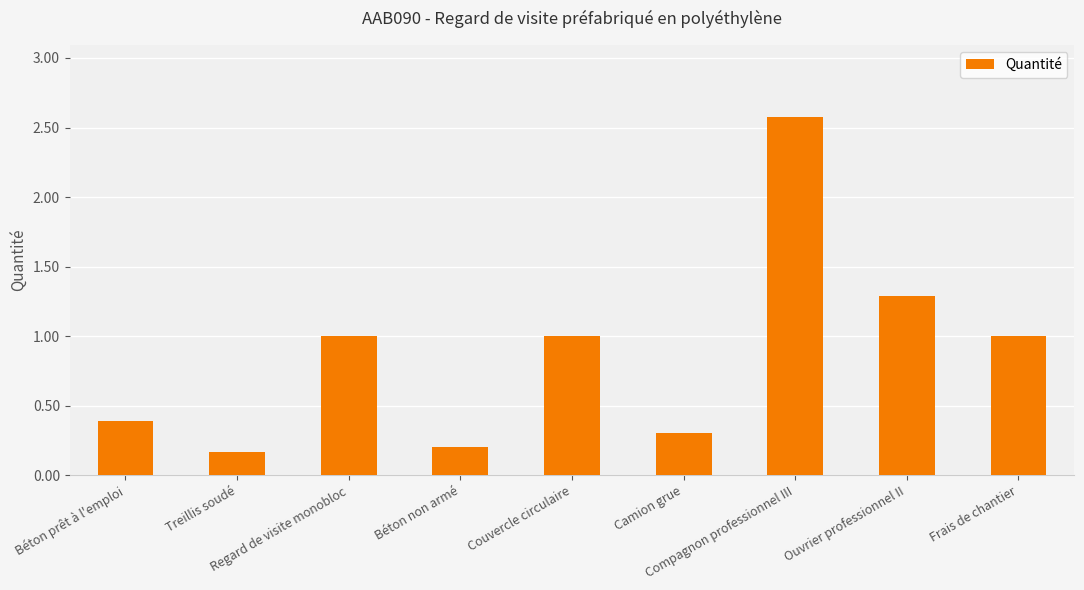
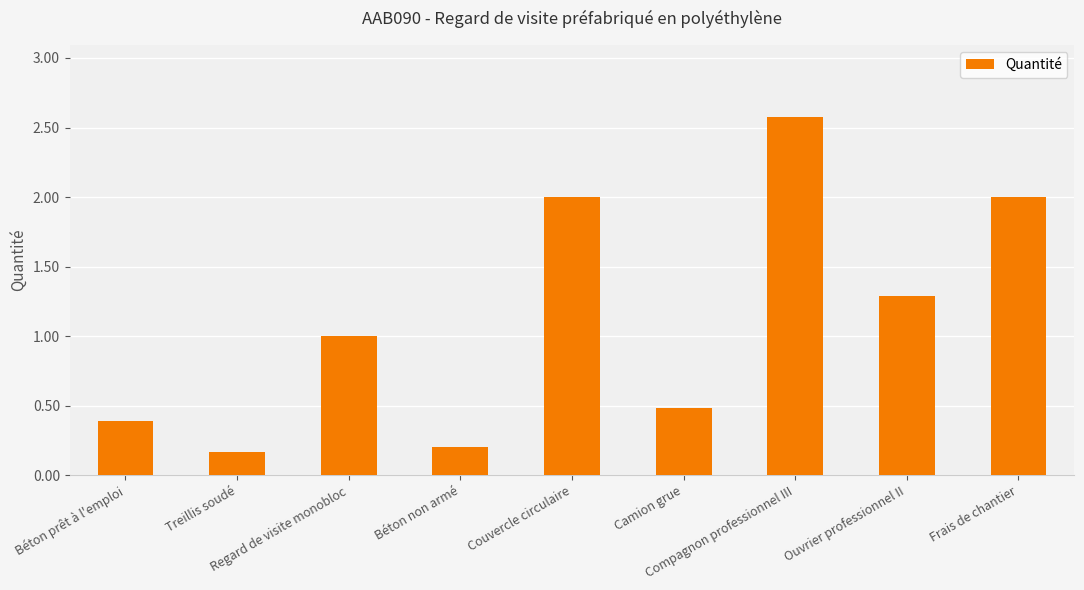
  {
    "Béton prêt à l'emploi": 0.39,
    "Treillis soudé": 0.17,
    "Regard de visite monobloc": 1.00,
    "Béton non armé": 0.20,
-   "Couvercle circulaire": 1,
-   "Camion grue": 0.31,
+   "Couvercle circulaire": 2,
+   "Camion grue": 0.48,
    "Compagnon professionnel III": 2.58,
    "Ouvrier professionnel II": 1.29,
-   "Frais de chantier": 1
+   "Frais de chantier": 2
  }
